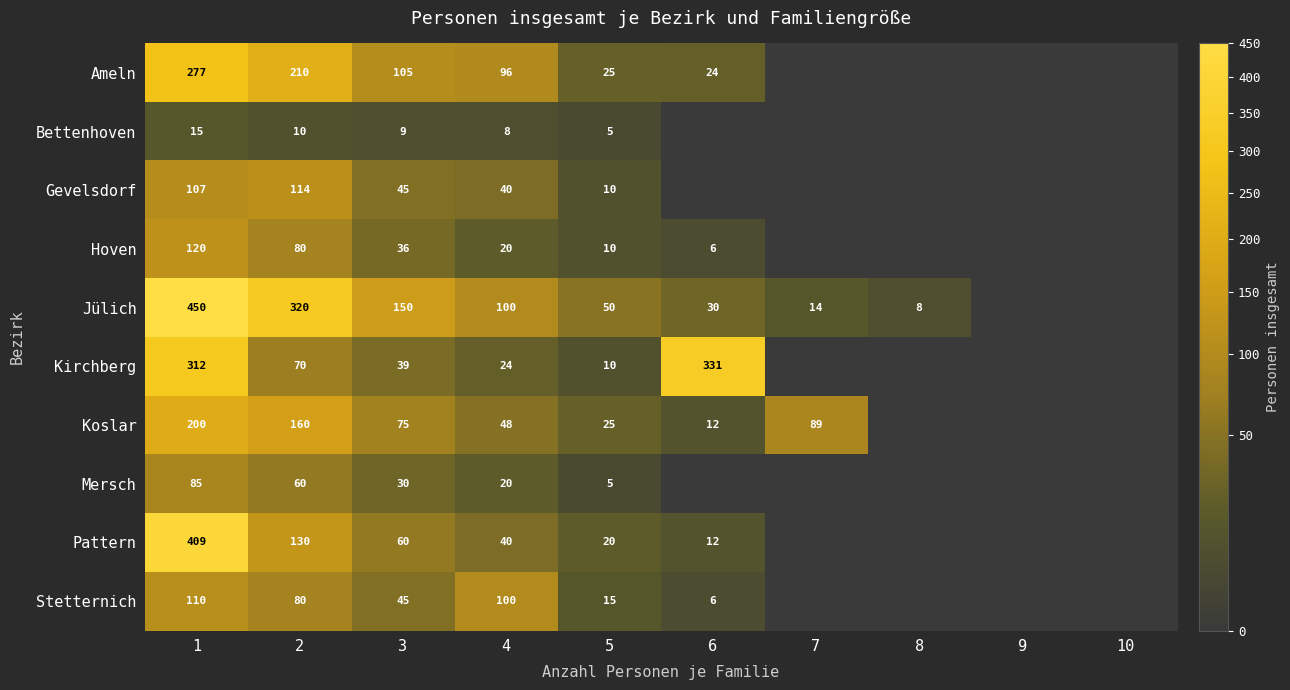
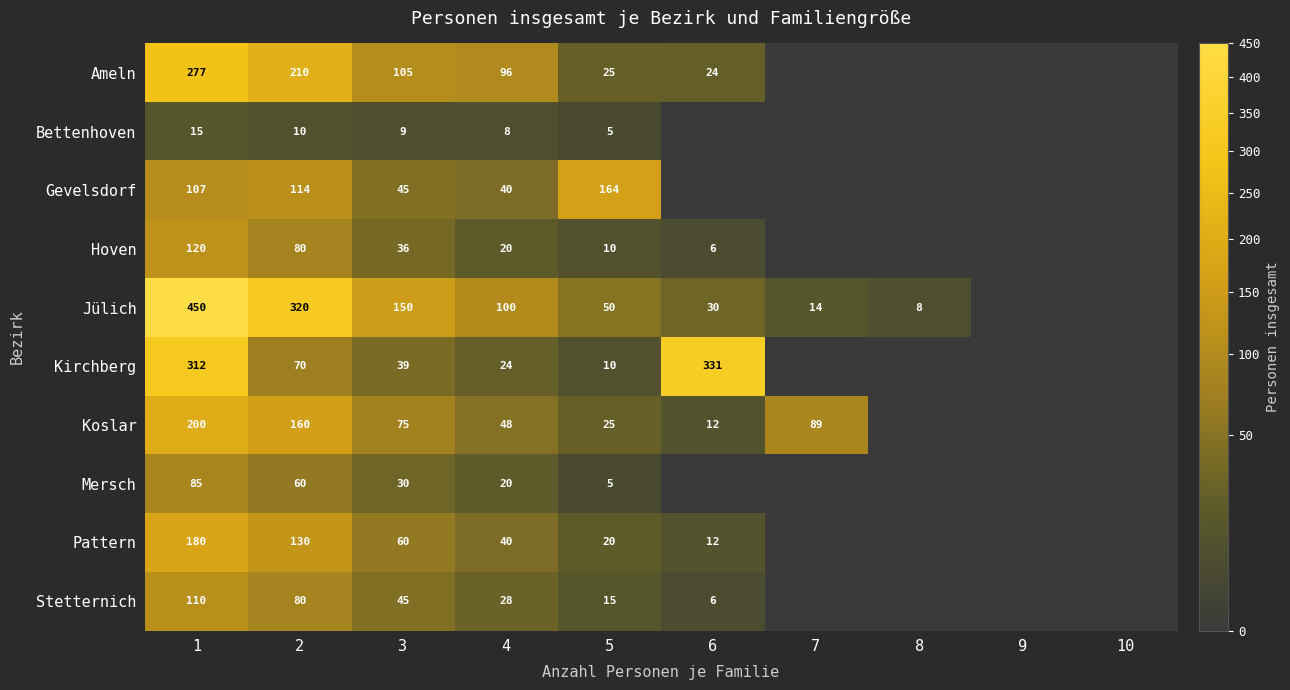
  {
    "Ameln": {
      "1": 277,
      "2": 210,
      "3": 105,
      "4": 96,
      "5": 25,
      "6": 24
    },
    "Bettenhoven": {
      "1": 15,
      "2": 10,
      "3": 9,
      "4": 8,
      "5": 5
    },
    "Gevelsdorf": {
      "1": 107,
      "2": 114,
      "3": 45,
      "4": 40,
-     "5": 10
+     "5": 164
    },
    "Hoven": {
      "1": 120,
      "2": 80,
      "3": 36,
      "4": 20,
      "5": 10,
      "6": 6
    },
    "Jülich": {
      "1": 450,
      "2": 320,
      "3": 150,
      "4": 100,
      "5": 50,
      "6": 30,
      "7": 14,
      "8": 8
    },
    "Kirchberg": {
      "1": 312,
      "2": 70,
      "3": 39,
      "4": 24,
      "5": 10,
      "6": 331
    },
    "Koslar": {
      "1": 200,
      "2": 160,
      "3": 75,
      "4": 48,
      "5": 25,
      "6": 12,
      "7": 89
    },
    "Mersch": {
      "1": 85,
      "2": 60,
      "3": 30,
      "4": 20,
      "5": 5
    },
    "Pattern": {
-     "1": 409,
+     "1": 180,
      "2": 130,
      "3": 60,
      "4": 40,
      "5": 20,
      "6": 12
    },
    "Stetternich": {
      "1": 110,
      "2": 80,
      "3": 45,
-     "4": 100,
+     "4": 28,
      "5": 15,
      "6": 6
    }
  }
